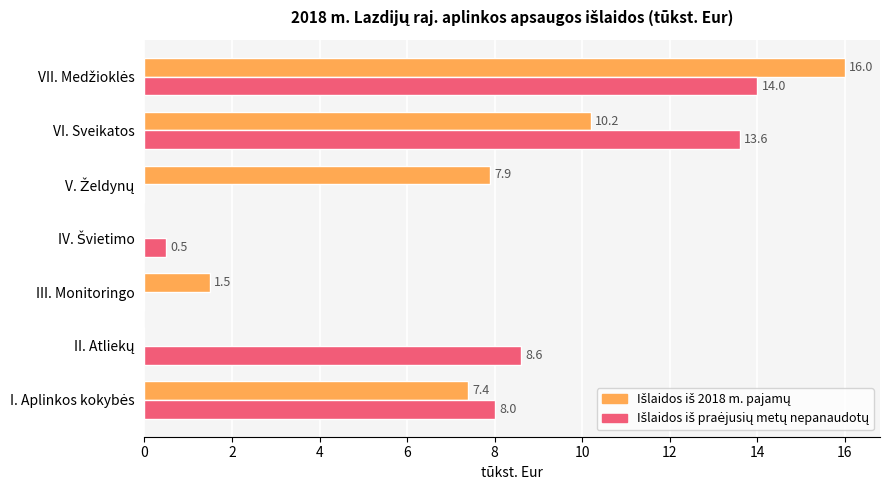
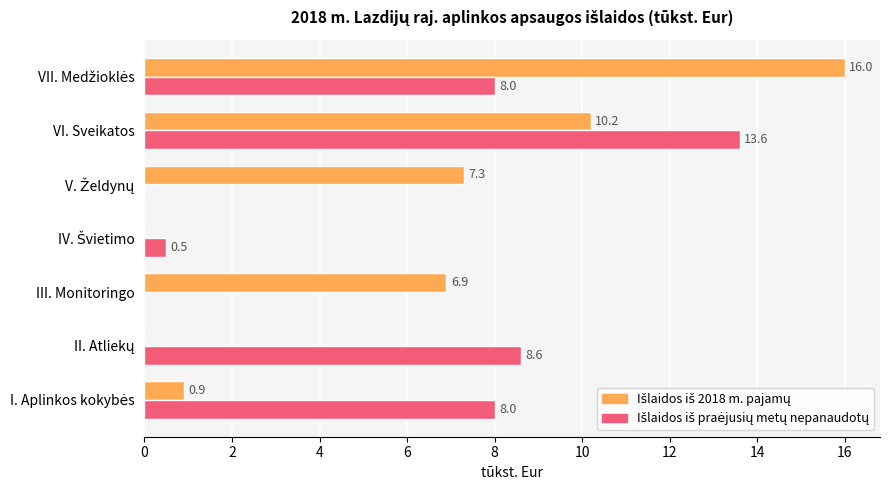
  {
    "Išlaidos iš 2018 m. pajamų": {
      "VII. Medžioklės": 16.0,
      "VI. Sveikatos": 10.2,
-     "V. Želdynų": 7.9,
-     "III. Monitoringo": 1.5,
-     "I. Aplinkos kokybės": 7.4
+     "V. Želdynų": 7.3,
+     "III. Monitoringo": 6.9,
+     "I. Aplinkos kokybės": 0.9
    },
    "Išlaidos iš praėjusių metų nepanaudotų": {
-     "VII. Medžioklės": 14.0,
+     "VII. Medžioklės": 8.0,
      "VI. Sveikatos": 13.6,
      "IV. Švietimo": 0.5,
      "II. Atliekų": 8.6,
      "I. Aplinkos kokybės": 8.0
    }
  }
